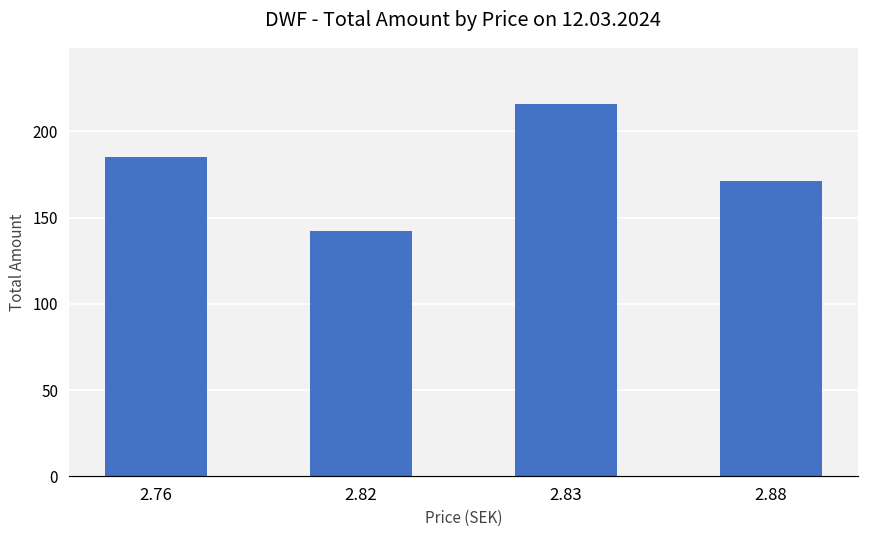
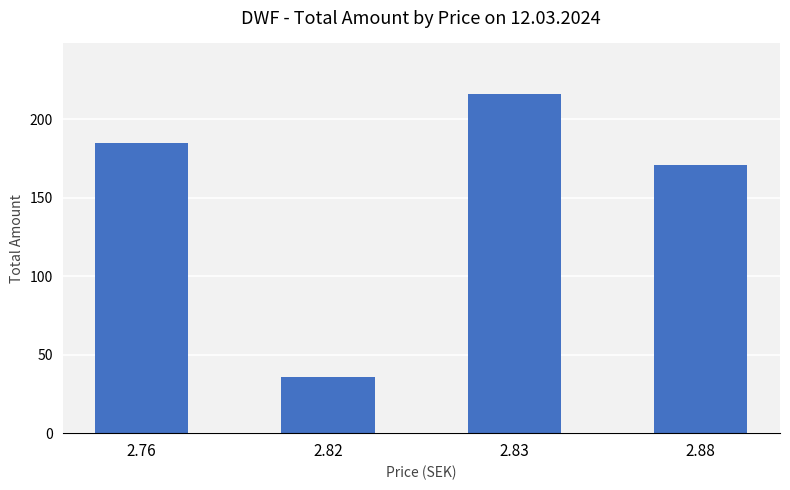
  {
    "2.76": 185,
-   "2.82": 142,
+   "2.82": 36,
    "2.83": 216,
    "2.88": 171
  }
